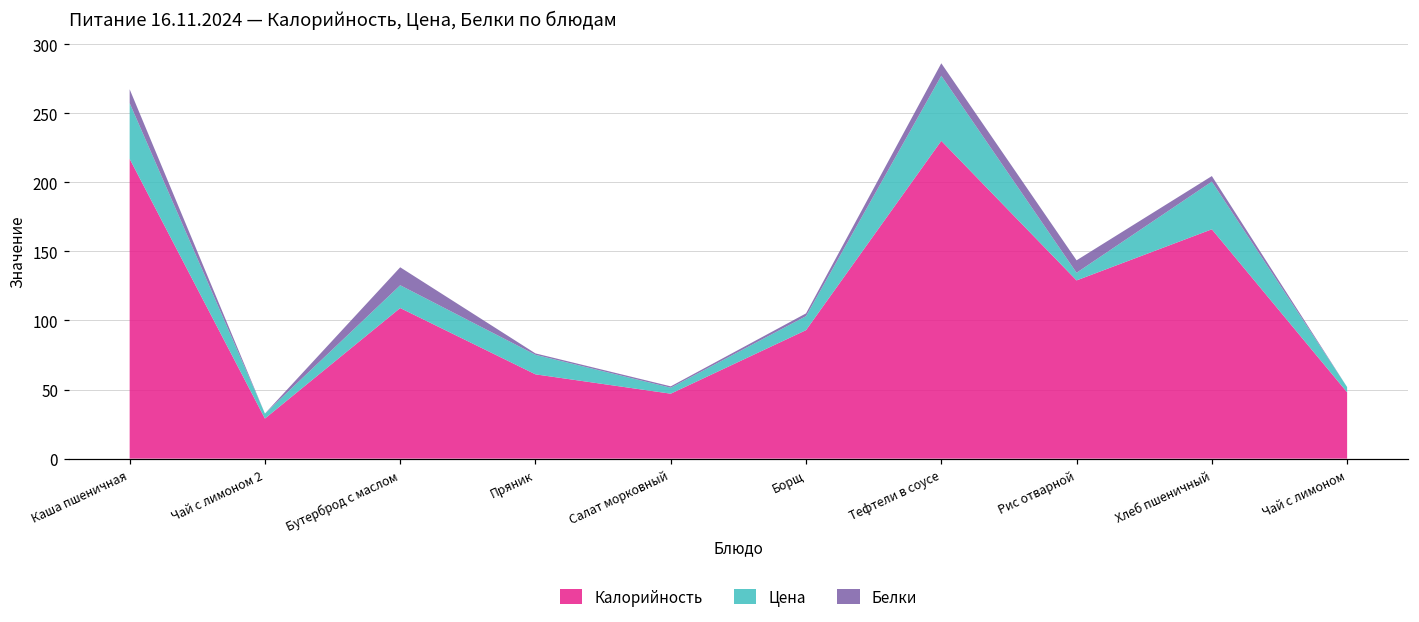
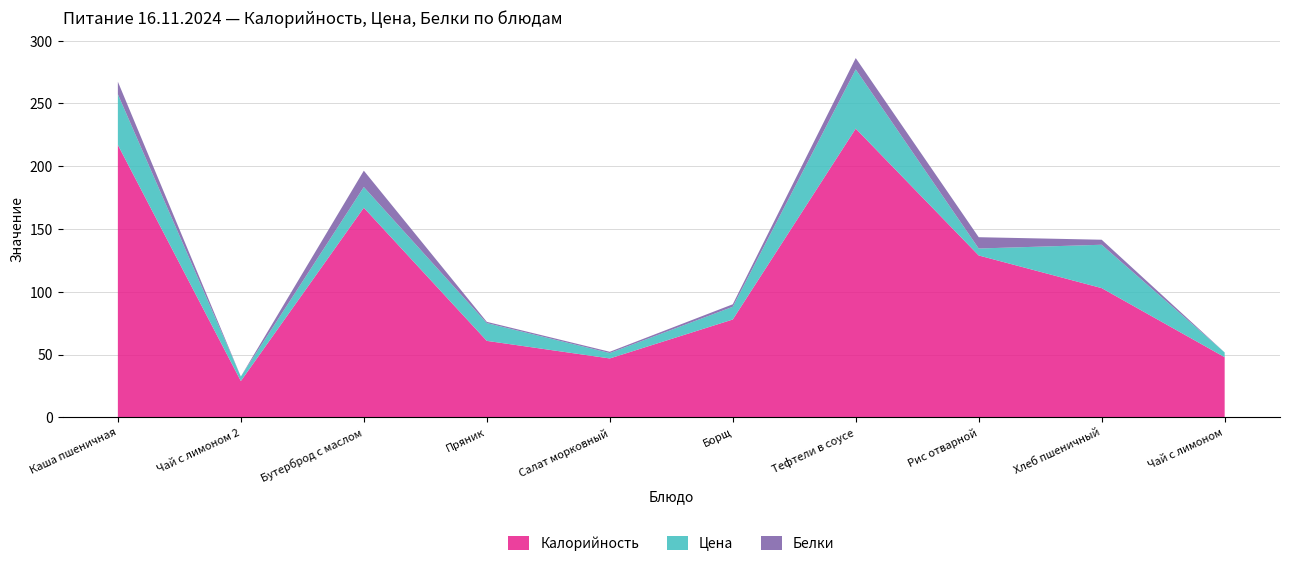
  {
    "Калорийность": {
      "Каша пшеничная": 217,
      "Чай с лимоном 2": 29,
-     "Бутерброд с маслом": 109,
+     "Бутерброд с маслом": 167,
      "Пряник": 61,
      "Салат морковный": 47,
-     "Борщ": 93,
+     "Борщ": 78,
      "Тефтели в соусе": 230,
      "Рис отварной": 129,
-     "Хлеб пшеничный": 166,
+     "Хлеб пшеничный": 103,
      "Чай с лимоном": 48
    },
    "Цена": {
      "Каша пшеничная": 40,
      "Бутерброд с маслом": 17,
      "Тефтели в соусе": 47,
      "Рис отварной": 6,
      "Хлеб пшеничный": 35
    },
    "Белки": {
      "Каша пшеничная": 10,
      "Бутерброд с маслом": 13,
      "Тефтели в соусе": 9,
      "Рис отварной": 9,
      "Хлеб пшеничный": 4
    }
  }
